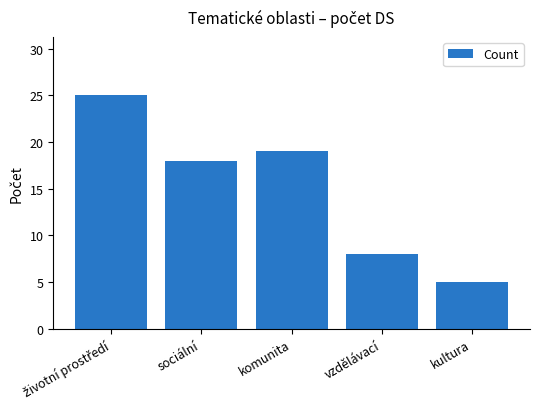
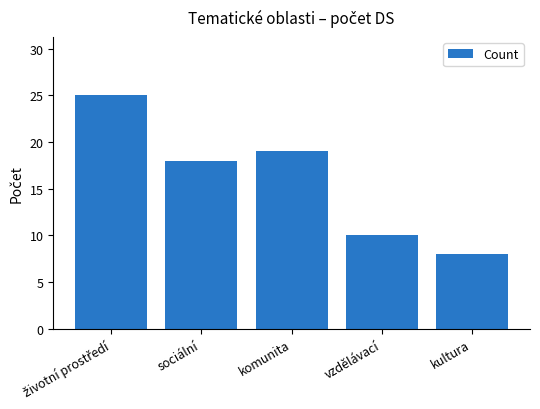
  {
    "životní prostředí": 25,
    "sociální": 18,
    "komunita": 19,
-   "vzdělávací": 8,
-   "kultura": 5
+   "vzdělávací": 10,
+   "kultura": 8
  }
